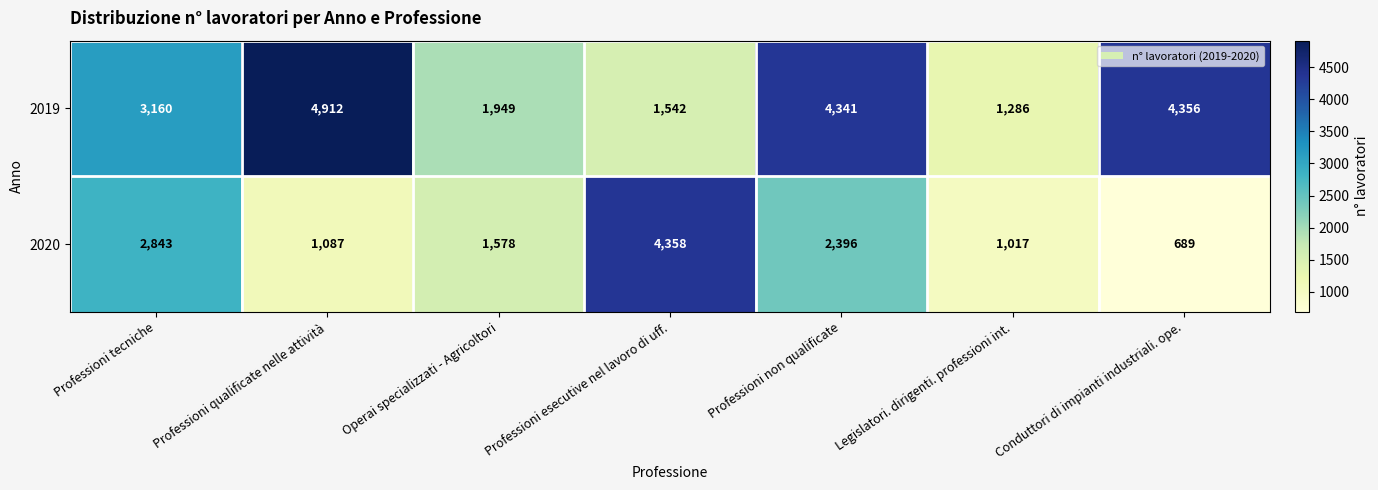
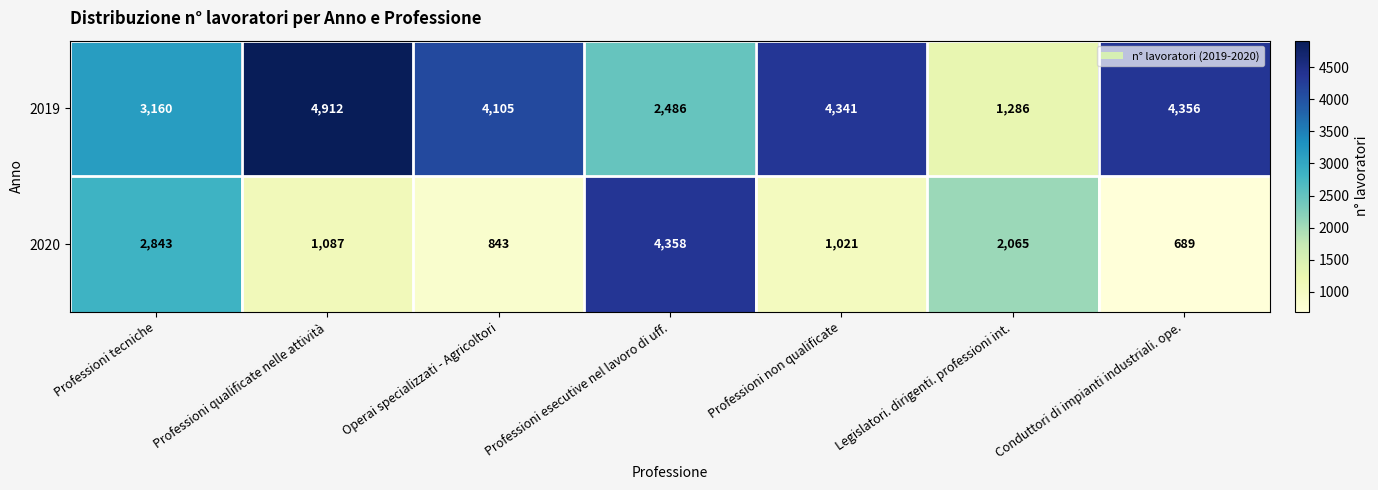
  {
    "2019": {
      "Professioni tecniche": "3,160",
      "Professioni qualificate nelle attività": "4,912",
-     "Operai specializzati - Agricoltori": "1,949",
-     "Professioni esecutive nel lavoro di uff.": "1,542",
+     "Operai specializzati - Agricoltori": "4,105",
+     "Professioni esecutive nel lavoro di uff.": "2,486",
      "Professioni non qualificate": "4,341",
      "Legislatori. dirigenti. professioni int.": "1,286",
      "Conduttori di impianti industriali. ope.": "4,356"
    },
    "2020": {
      "Professioni tecniche": "2,843",
      "Professioni qualificate nelle attività": "1,087",
-     "Operai specializzati - Agricoltori": "1,578",
+     "Operai specializzati - Agricoltori": "843",
      "Professioni esecutive nel lavoro di uff.": "4,358",
-     "Professioni non qualificate": "2,396",
-     "Legislatori. dirigenti. professioni int.": "1,017",
+     "Professioni non qualificate": "1,021",
+     "Legislatori. dirigenti. professioni int.": "2,065",
      "Conduttori di impianti industriali. ope.": "689"
    }
  }
